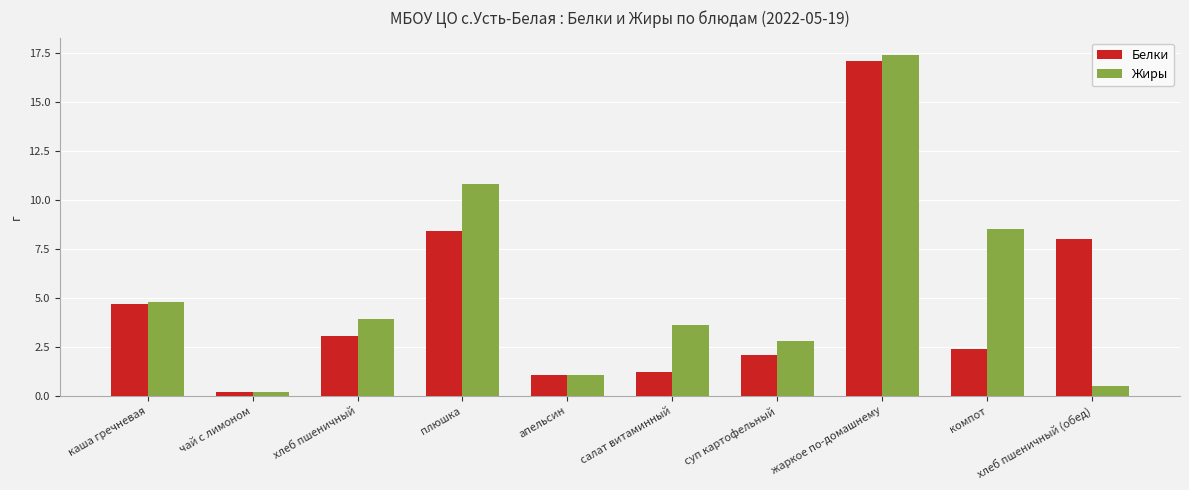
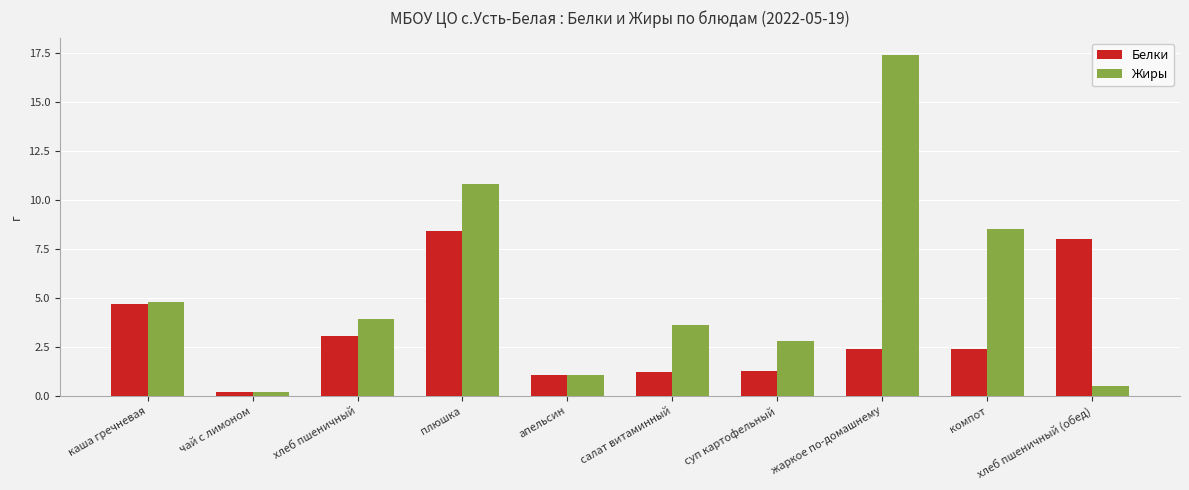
  {
    "Белки": {
      "каша гречневая": 4.7,
      "чай с лимоном": 0.2,
      "хлеб пшеничный": 3.1,
      "плюшка": 8.4,
      "апельсин": 1.1,
      "салат витаминный": 1.2,
-     "суп картофельный": 2.1,
-     "жаркое по-домашнему": 17.1,
+     "суп картофельный": 1.3,
+     "жаркое по-домашнему": 2.4,
      "компот": 2.4,
      "хлеб пшеничный (обед)": 8.0
    },
    "Жиры": {
      "каша гречневая": 4.8,
      "чай с лимоном": 0.2,
      "хлеб пшеничный": 3.9,
      "плюшка": 10.8,
      "апельсин": 1.1,
      "салат витаминный": 3.6,
      "суп картофельный": 2.8,
      "жаркое по-домашнему": 17.4,
      "компот": 8.5,
      "хлеб пшеничный (обед)": 0.5
    }
  }
